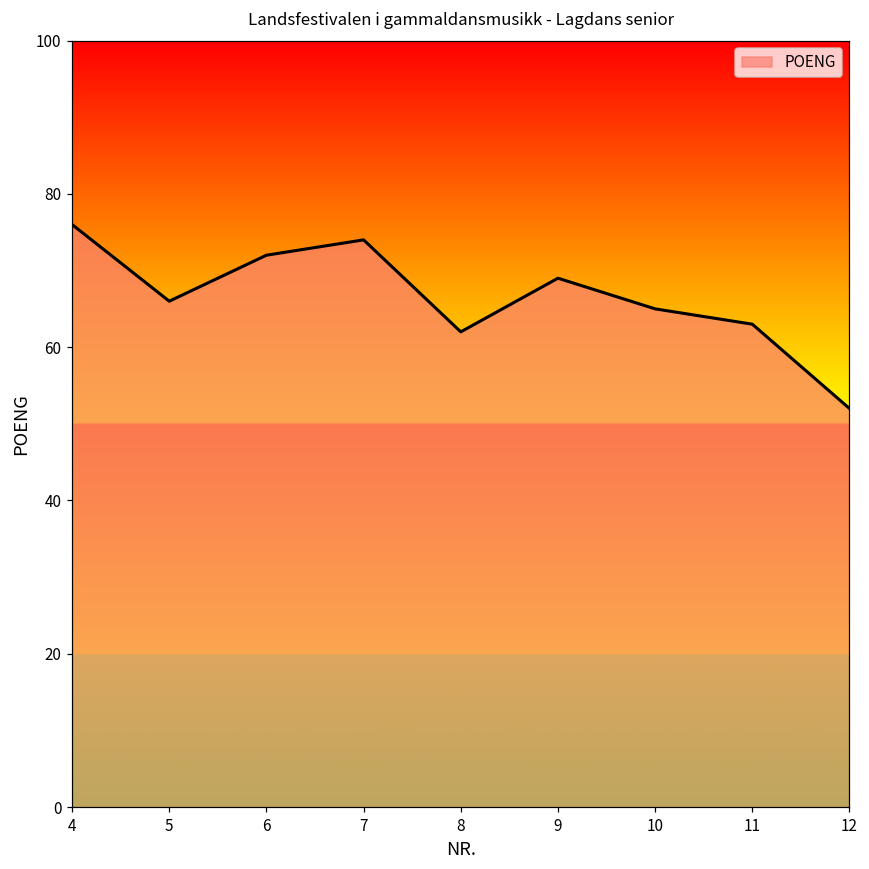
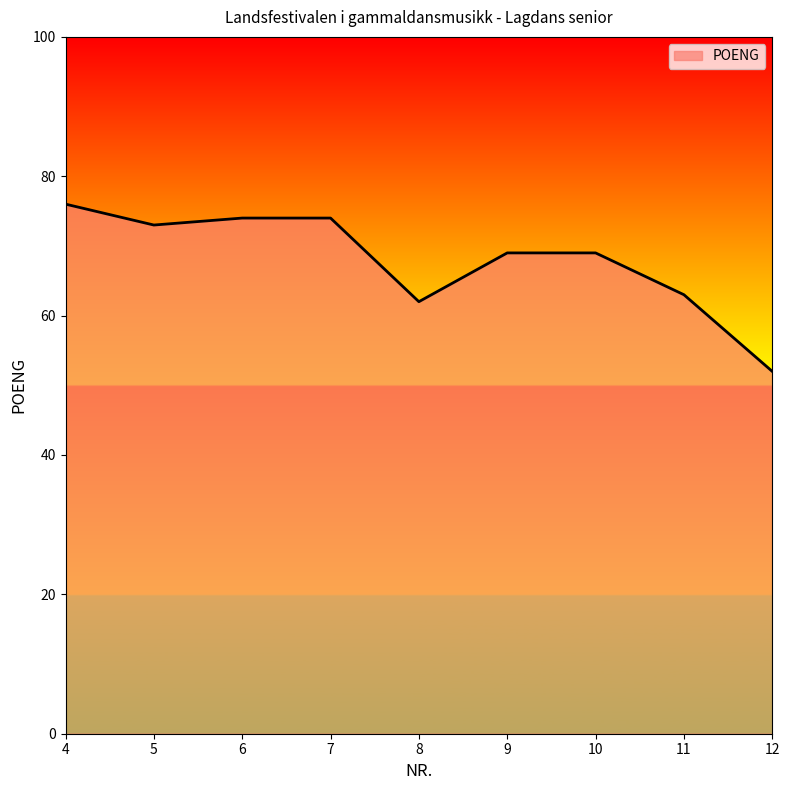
  {
    "4": 76,
-   "5": 66,
-   "6": 72,
+   "5": 73,
+   "6": 74,
    "7": 74,
    "8": 62,
    "9": 69,
-   "10": 65,
+   "10": 69,
    "11": 63,
    "12": 52
  }
